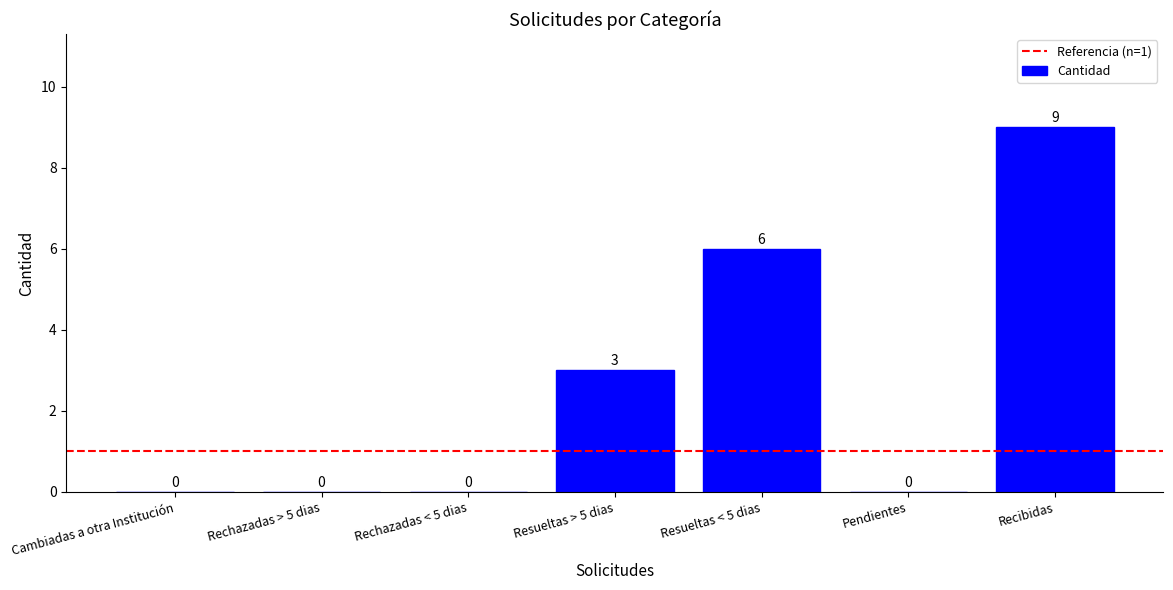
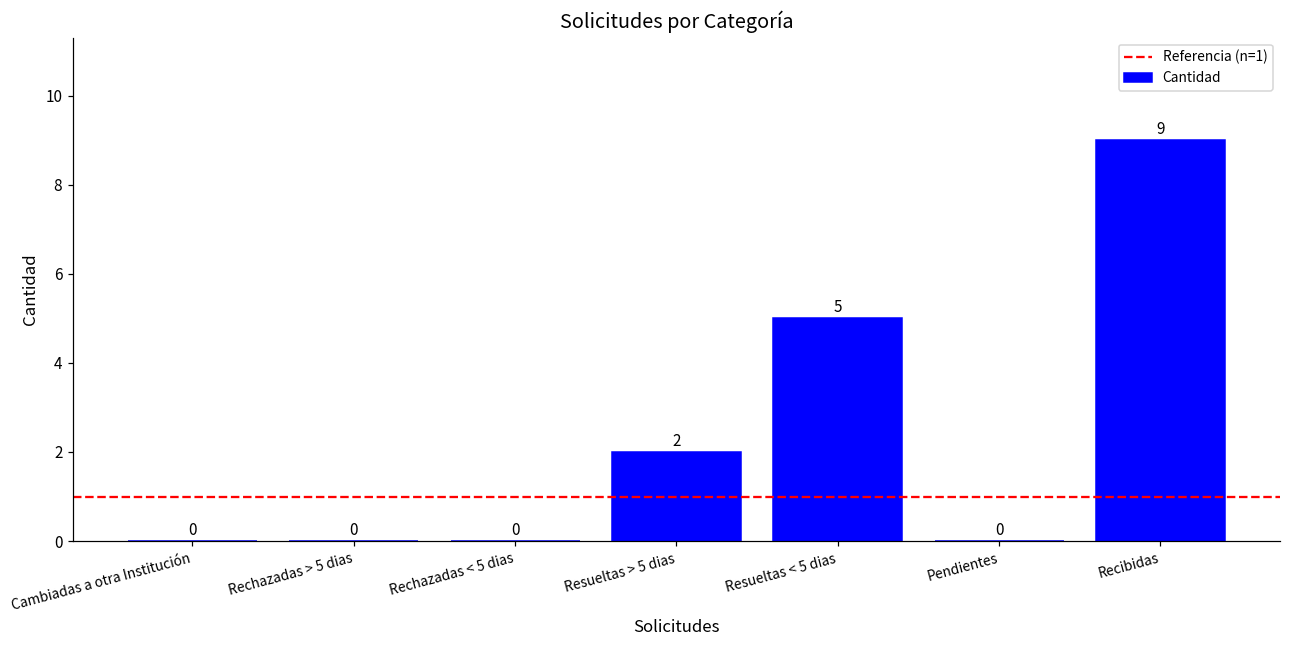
  {
    "Cambiadas a otra Institución": 0,
    "Rechazadas > 5 dias": 0,
    "Rechazadas < 5 dias": 0,
-   "Resueltas > 5 dias": 3,
-   "Resueltas < 5 dias": 6,
+   "Resueltas > 5 dias": 2,
+   "Resueltas < 5 dias": 5,
    "Pendientes": 0,
    "Recibidas": 9
  }
